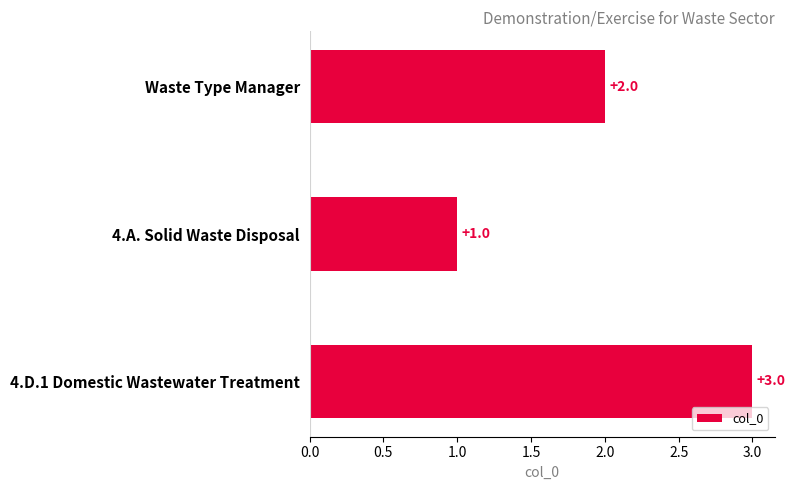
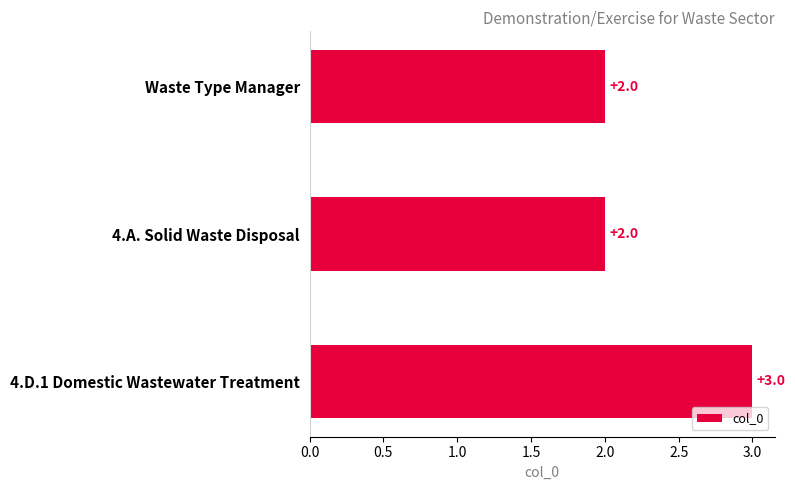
  {
    "Waste Type Manager": "+2.0",
-   "4.A. Solid Waste Disposal": "+1.0",
+   "4.A. Solid Waste Disposal": "+2.0",
    "4.D.1 Domestic Wastewater Treatment": "+3.0"
  }
